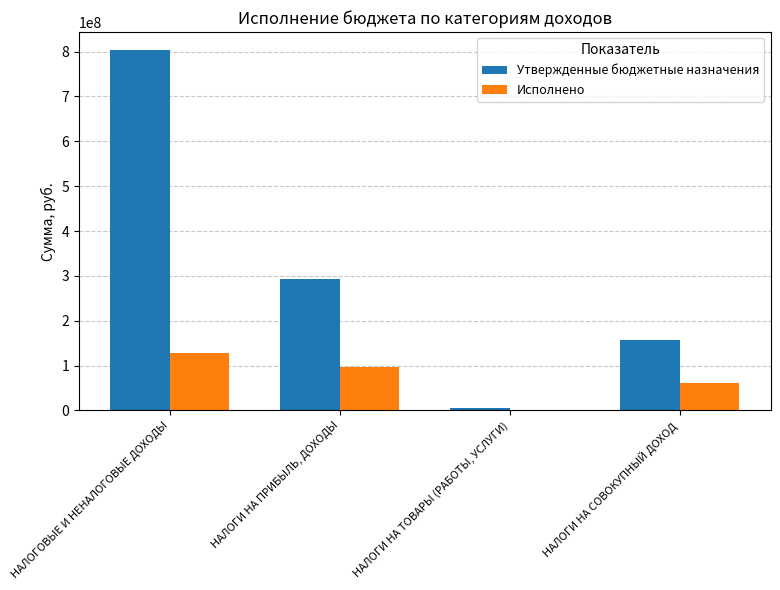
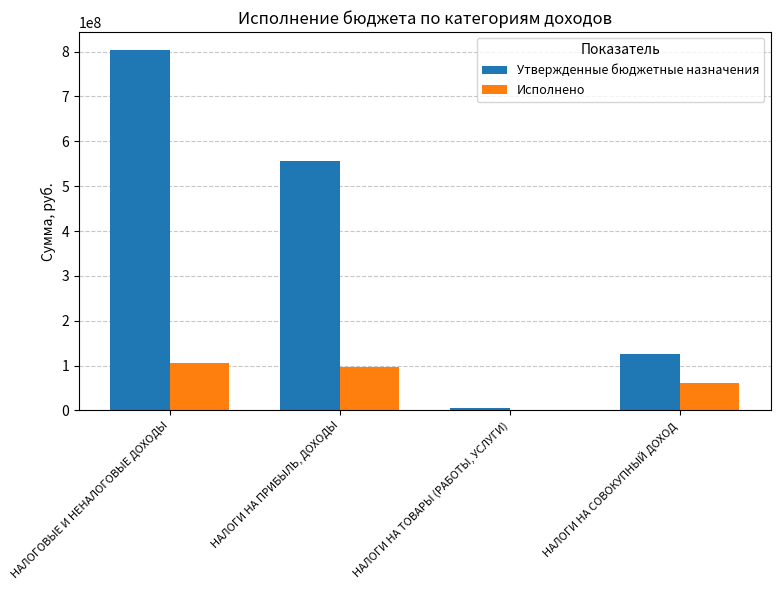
  {
    "Утвержденные бюджетные назначения": {
      "НАЛОГОВЫЕ И НЕНАЛОГОВЫЕ ДОХОДЫ": 800000000,
-     "НАЛОГИ НА ПРИБЫЛЬ, ДОХОДЫ": 290000000,
+     "НАЛОГИ НА ПРИБЫЛЬ, ДОХОДЫ": 560000000,
      "НАЛОГИ НА ТОВАРЫ (РАБОТЫ, УСЛУГИ)": 10000000,
-     "НАЛОГИ НА СОВОКУПНЫЙ ДОХОД": 160000000
+     "НАЛОГИ НА СОВОКУПНЫЙ ДОХОД": 130000000
    },
    "Исполнено": {
-     "НАЛОГОВЫЕ И НЕНАЛОГОВЫЕ ДОХОДЫ": 130000000,
+     "НАЛОГОВЫЕ И НЕНАЛОГОВЫЕ ДОХОДЫ": 110000000,
      "НАЛОГИ НА ПРИБЫЛЬ, ДОХОДЫ": 100000000,
      "НАЛОГИ НА СОВОКУПНЫЙ ДОХОД": 60000000
    }
  }
